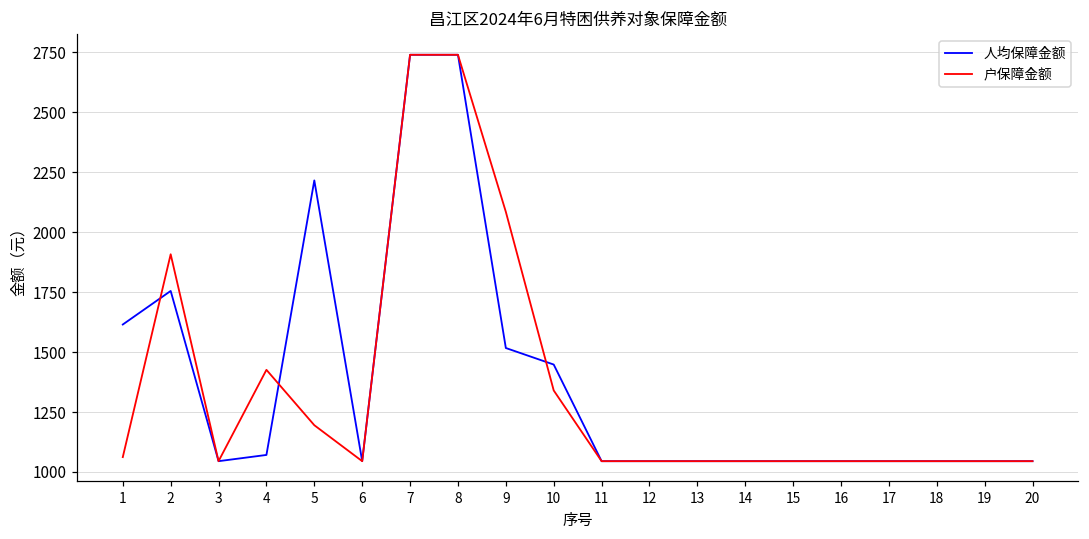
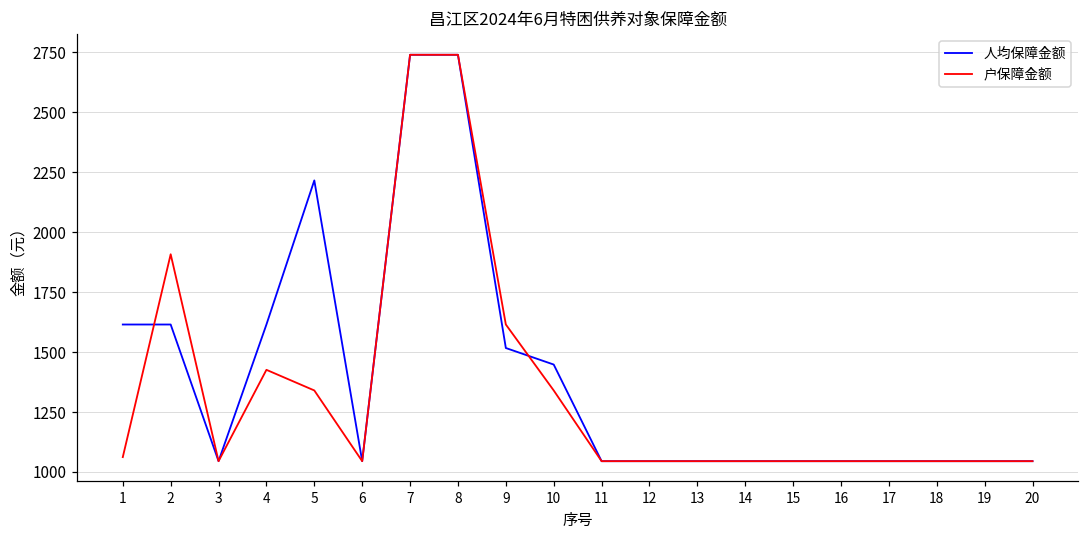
  {
    "人均保障金额": {
      "1": 1620,
-     "2": 1760,
-     "4": 1070,
+     "2": 1620,
+     "4": 1620,
      "5": 2220,
      "9": 1520,
      "10": 1450
    },
    "户保障金额": {
      "1": 1060,
      "2": 1910,
      "4": 1430,
-     "5": 1200,
-     "9": 2090,
+     "5": 1340,
+     "9": 1620,
      "10": 1340
    }
  }
